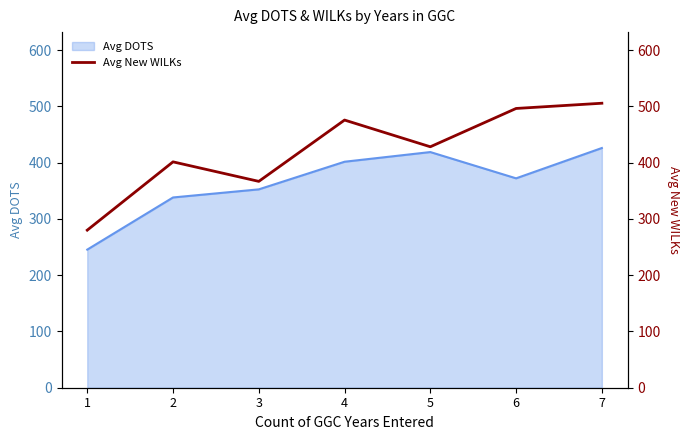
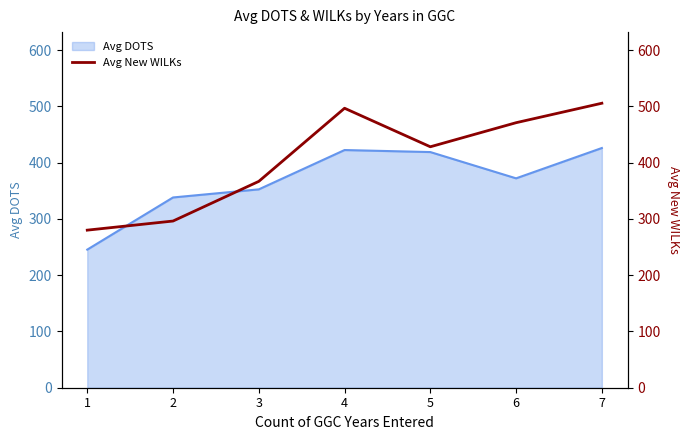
  {
    "Avg DOTS": {
      "1": 250,
      "2": 340,
      "3": 350,
-     "4": 400,
+     "4": 420,
      "5": 420,
      "6": 370,
      "7": 430
    },
    "Avg New WILKs": {
      "1": 280,
-     "2": 400,
+     "2": 300,
      "3": 370,
-     "4": 480,
+     "4": 500,
      "5": 430,
-     "6": 500,
+     "6": 470,
      "7": 510
    }
  }
